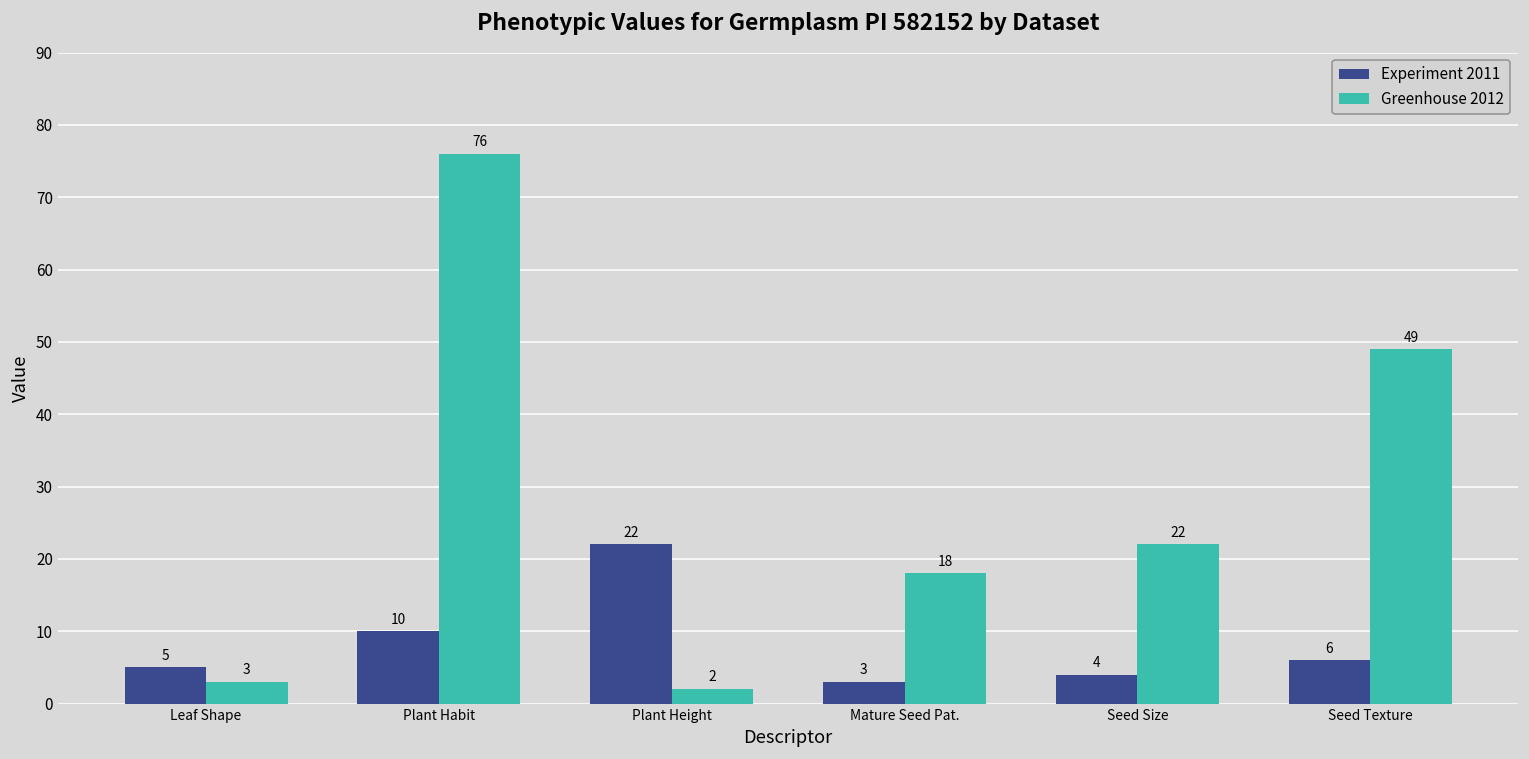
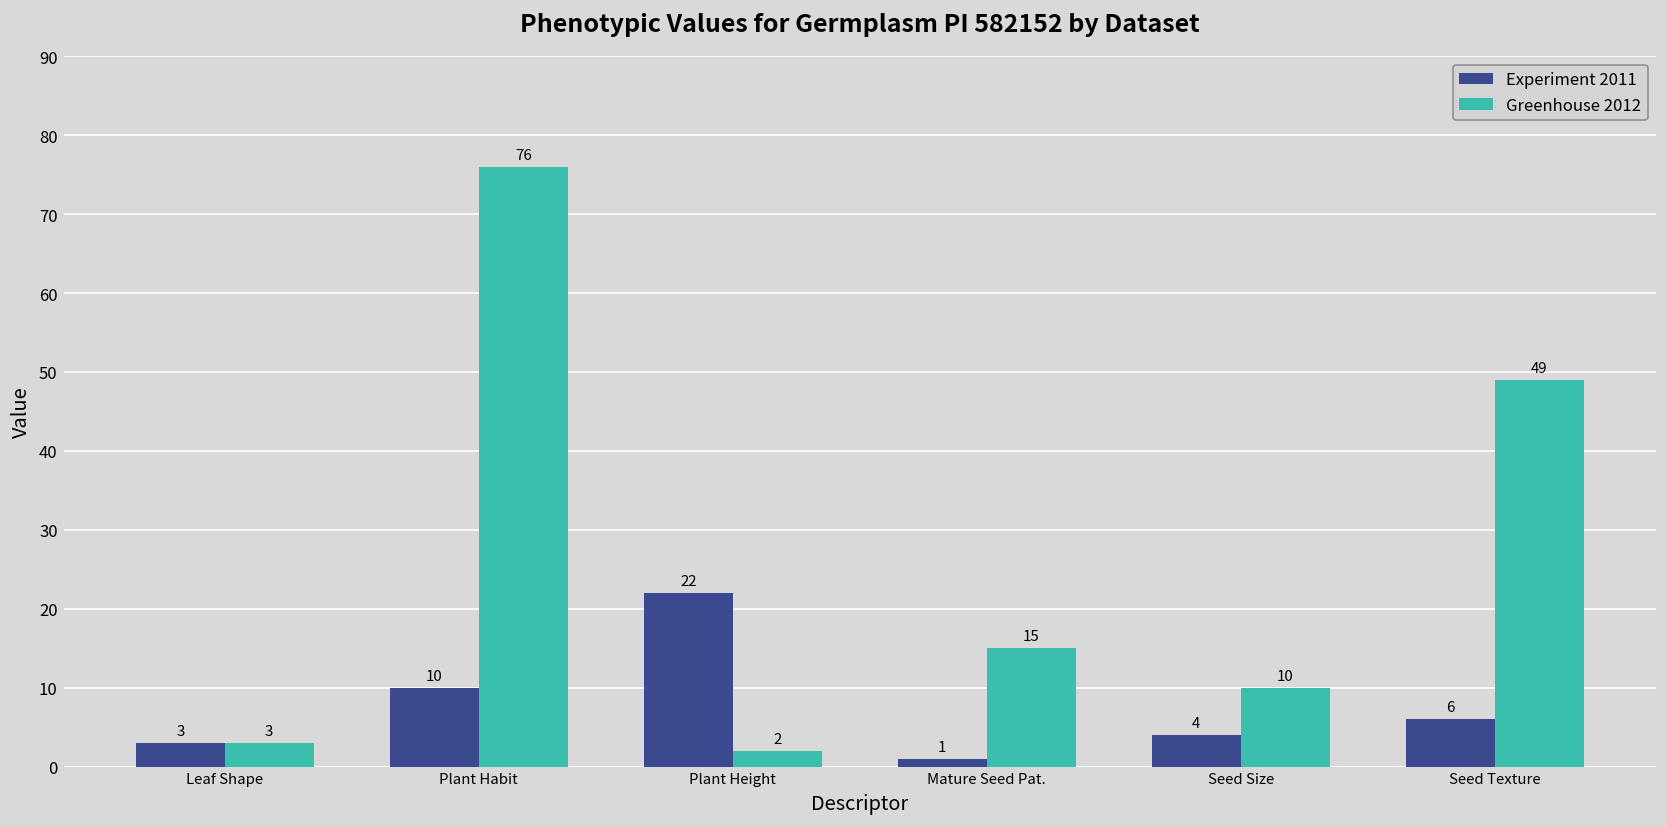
  {
    "Experiment 2011": {
-     "Leaf Shape": 5,
+     "Leaf Shape": 3,
      "Plant Habit": 10,
      "Plant Height": 22,
-     "Mature Seed Pat.": 3,
+     "Mature Seed Pat.": 1,
      "Seed Size": 4,
      "Seed Texture": 6
    },
    "Greenhouse 2012": {
      "Leaf Shape": 3,
      "Plant Habit": 76,
      "Plant Height": 2,
-     "Mature Seed Pat.": 18,
-     "Seed Size": 22,
+     "Mature Seed Pat.": 15,
+     "Seed Size": 10,
      "Seed Texture": 49
    }
  }
